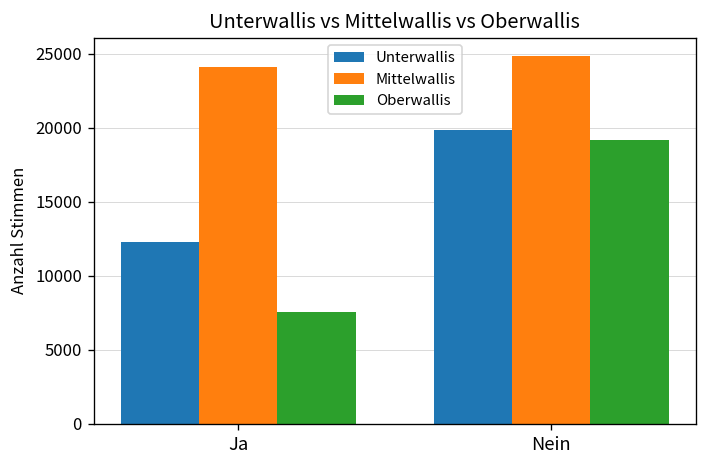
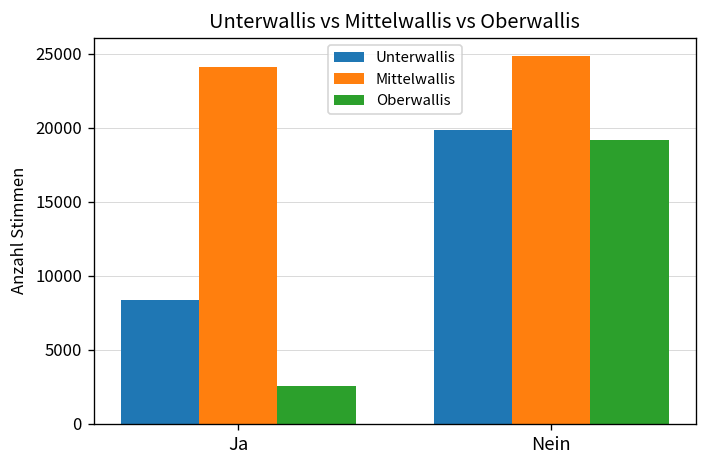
  {
    "Unterwallis": {
-     "Ja": 12300,
+     "Ja": 8400,
      "Nein": 19900
    },
    "Mittelwallis": {
      "Ja": 24100,
      "Nein": 24800
    },
    "Oberwallis": {
-     "Ja": 7500,
+     "Ja": 2600,
      "Nein": 19200
    }
  }
